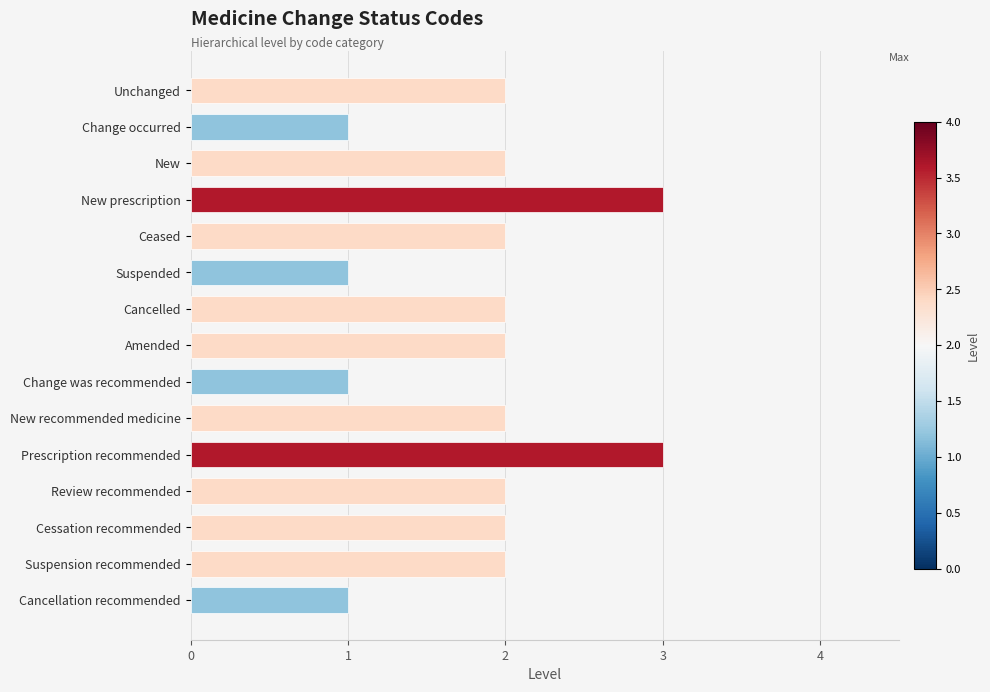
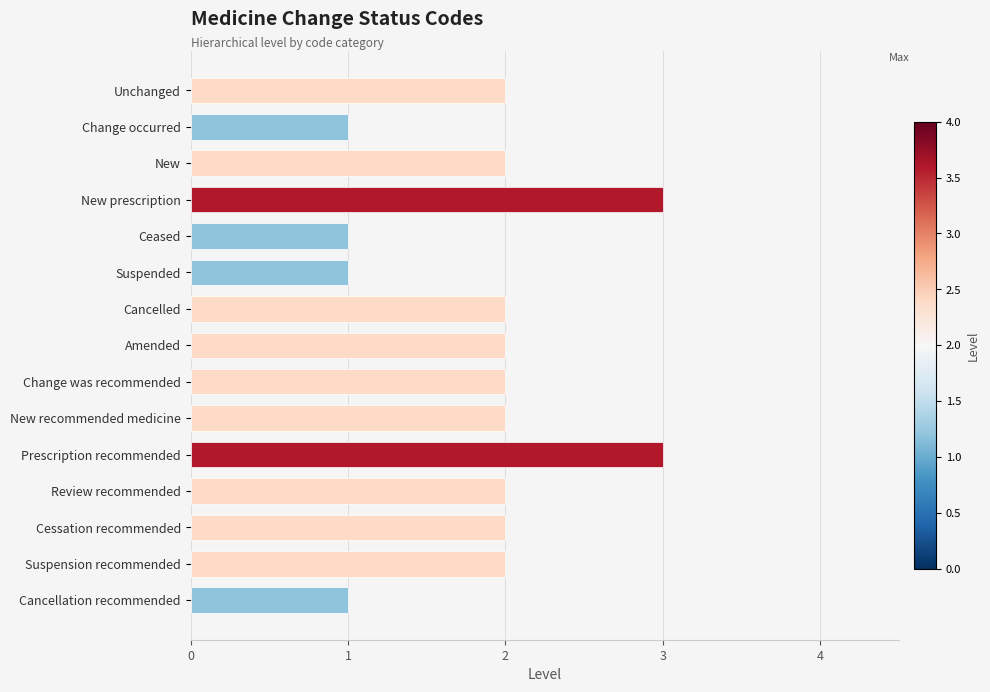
  {
    "Unchanged": 2,
    "Change occurred": 1,
    "New": 2,
    "New prescription": 3,
-   "Ceased": 2,
+   "Ceased": 1,
    "Suspended": 1,
    "Cancelled": 2,
    "Amended": 2,
-   "Change was recommended": 1,
+   "Change was recommended": 2,
    "New recommended medicine": 2,
    "Prescription recommended": 3,
    "Review recommended": 2,
    "Cessation recommended": 2,
    "Suspension recommended": 2,
    "Cancellation recommended": 1
  }
